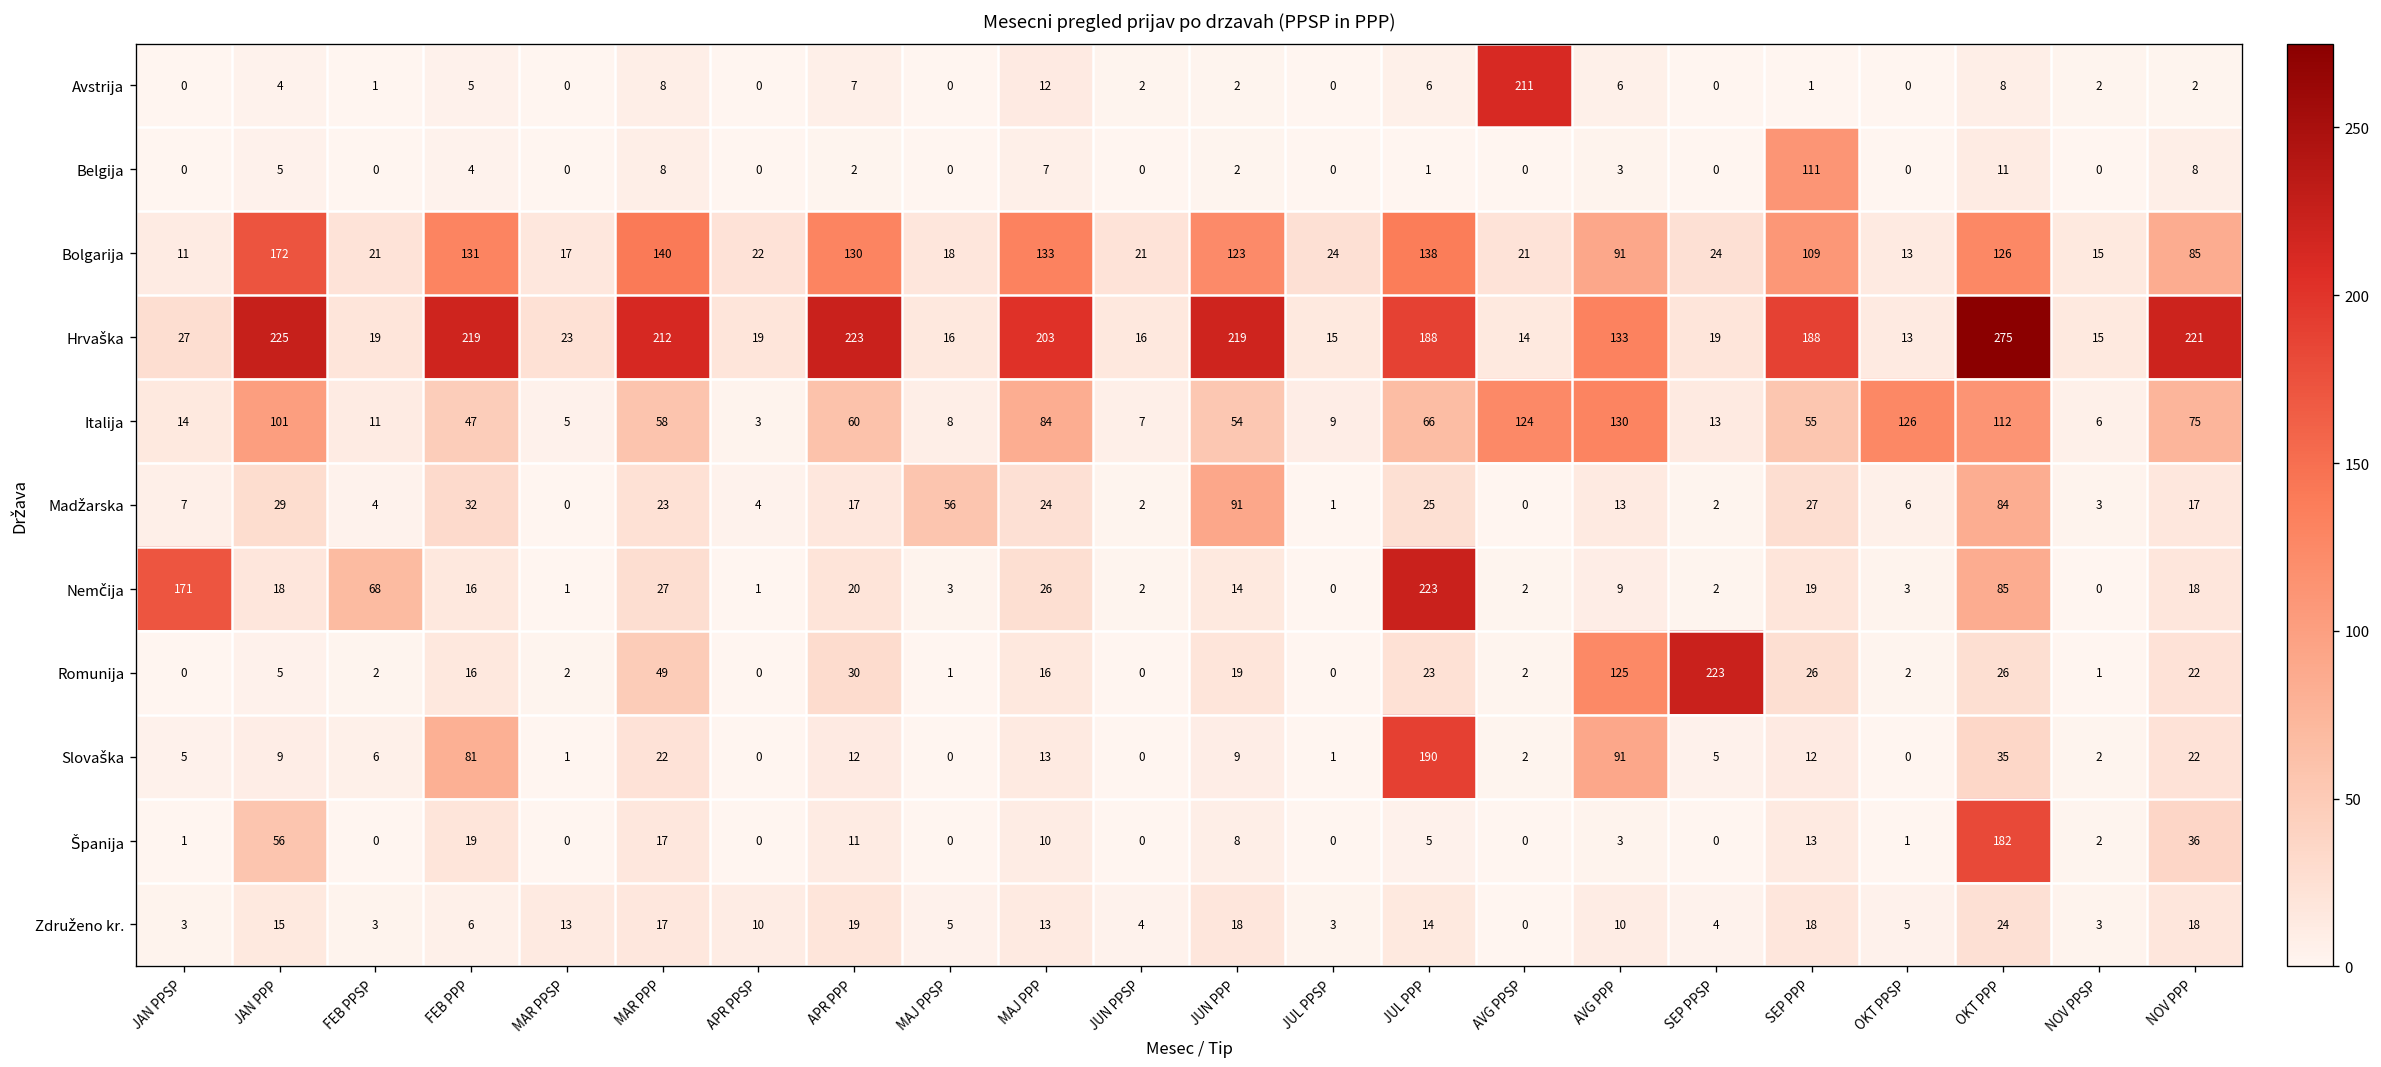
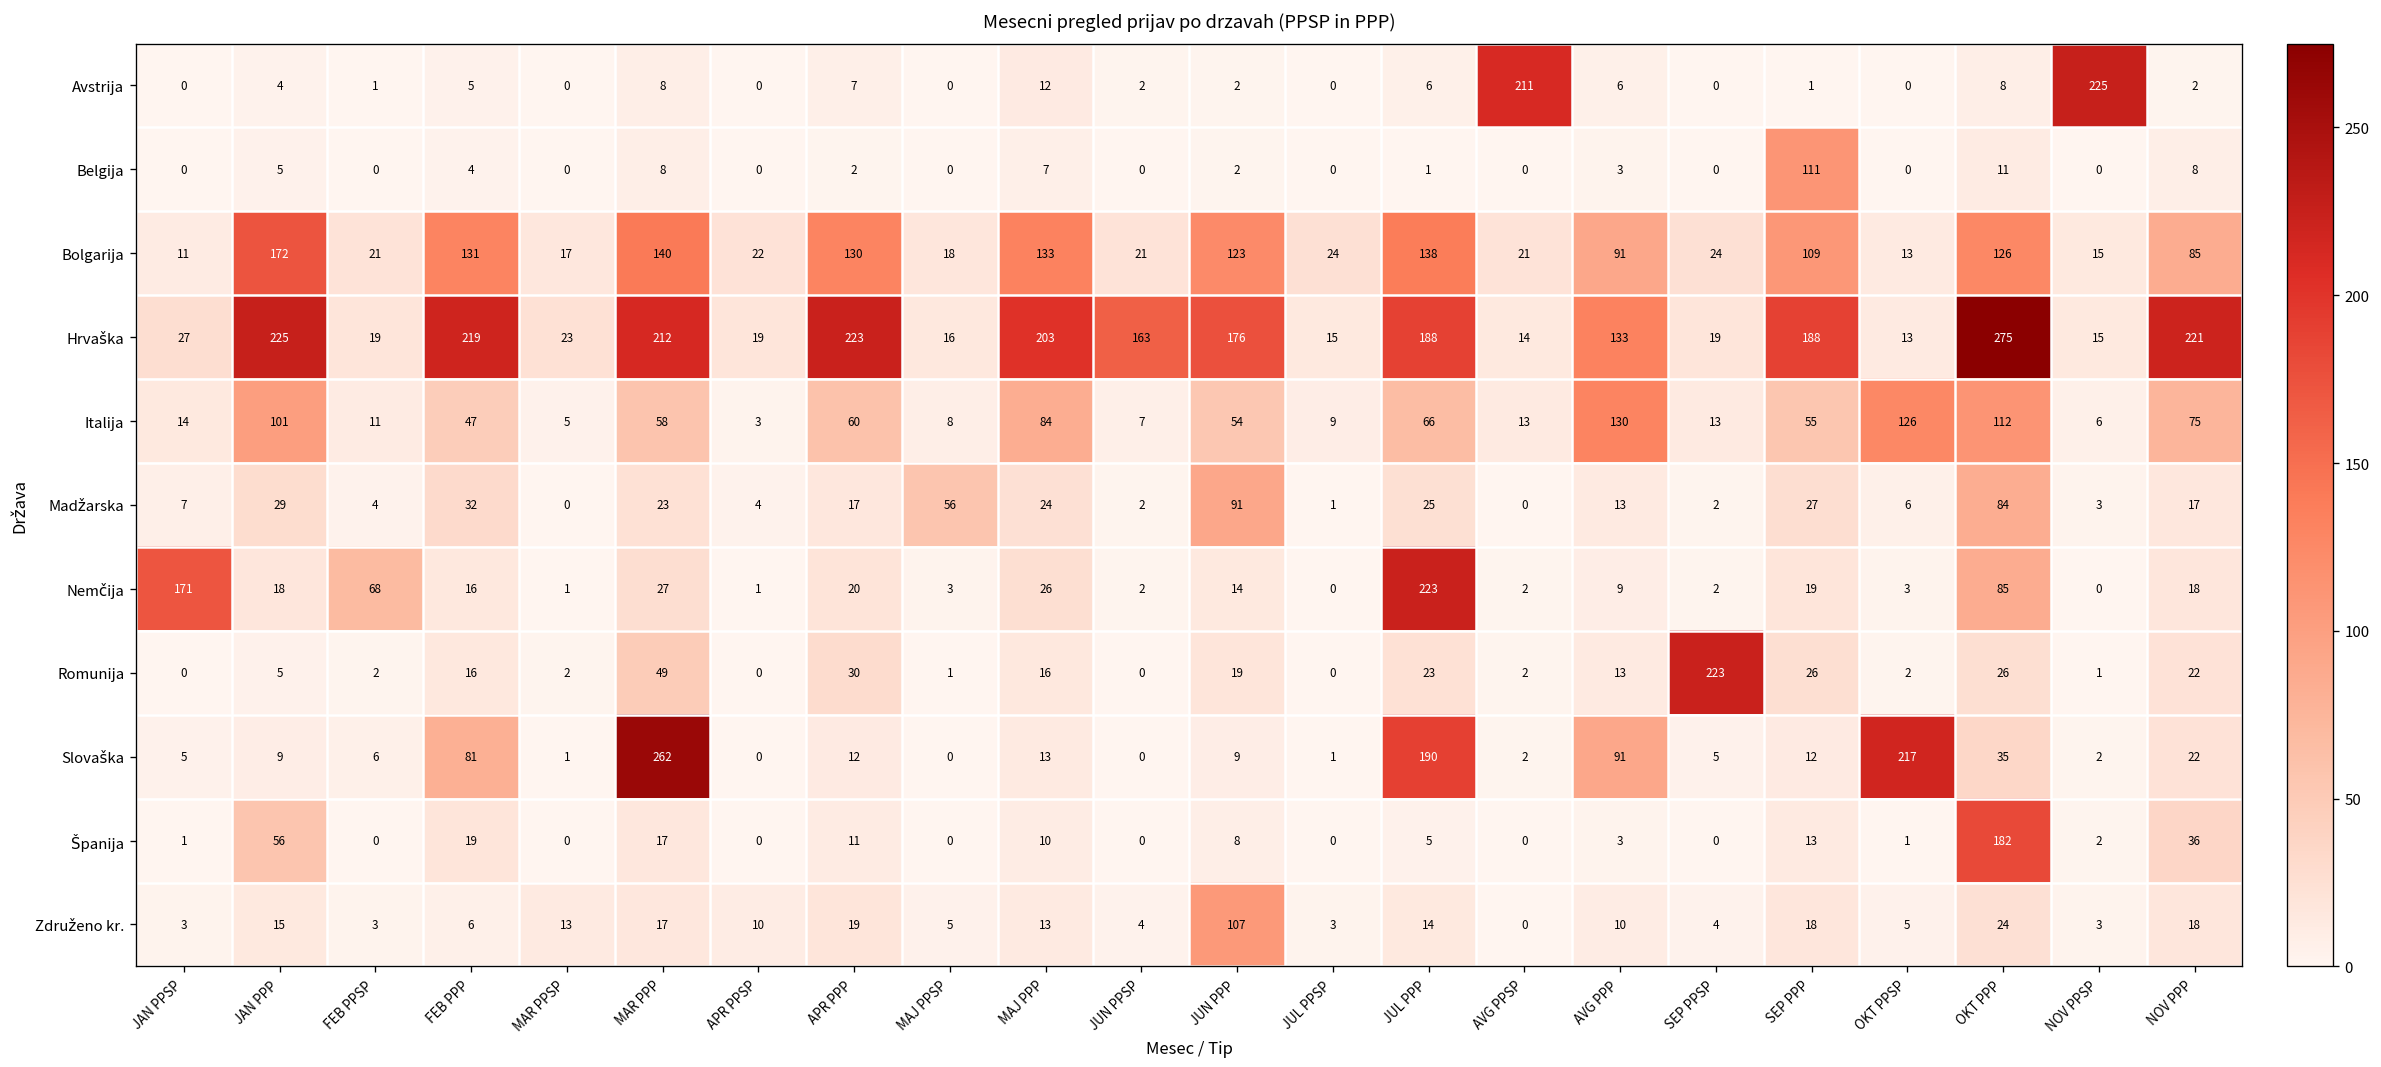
  {
    "Avstrija": {
      "JAN PPSP": 0,
      "JAN PPP": 4,
      "FEB PPSP": 1,
      "FEB PPP": 5,
      "MAR PPSP": 0,
      "MAR PPP": 8,
      "APR PPSP": 0,
      "APR PPP": 7,
      "MAJ PPSP": 0,
      "MAJ PPP": 12,
      "JUN PPSP": 2,
      "JUN PPP": 2,
      "JUL PPSP": 0,
      "JUL PPP": 6,
      "AVG PPSP": 211,
      "AVG PPP": 6,
      "SEP PPSP": 0,
      "SEP PPP": 1,
      "OKT PPSP": 0,
      "OKT PPP": 8,
-     "NOV PPSP": 2,
+     "NOV PPSP": 225,
      "NOV PPP": 2
    },
    "Hrvaška": {
      "JAN PPSP": 27,
      "JAN PPP": 225,
      "FEB PPSP": 19,
      "FEB PPP": 219,
      "MAR PPSP": 23,
      "MAR PPP": 212,
      "APR PPSP": 19,
      "APR PPP": 223,
      "MAJ PPSP": 16,
      "MAJ PPP": 203,
-     "JUN PPSP": 16,
-     "JUN PPP": 219,
+     "JUN PPSP": 163,
+     "JUN PPP": 176,
      "JUL PPSP": 15,
      "JUL PPP": 188,
      "AVG PPSP": 14,
      "AVG PPP": 133,
      "SEP PPSP": 19,
      "SEP PPP": 188,
      "OKT PPSP": 13,
      "OKT PPP": 275,
      "NOV PPSP": 15,
      "NOV PPP": 221
    },
    "Italija": {
      "JAN PPSP": 14,
      "JAN PPP": 101,
      "FEB PPSP": 11,
      "FEB PPP": 47,
      "MAR PPSP": 5,
      "MAR PPP": 58,
      "APR PPSP": 3,
      "APR PPP": 60,
      "MAJ PPSP": 8,
      "MAJ PPP": 84,
      "JUN PPSP": 7,
      "JUN PPP": 54,
      "JUL PPSP": 9,
      "JUL PPP": 66,
-     "AVG PPSP": 124,
+     "AVG PPSP": 13,
      "AVG PPP": 130,
      "SEP PPSP": 13,
      "SEP PPP": 55,
      "OKT PPSP": 126,
      "OKT PPP": 112,
      "NOV PPSP": 6,
      "NOV PPP": 75
    },
    "Romunija": {
      "JAN PPSP": 0,
      "JAN PPP": 5,
      "FEB PPSP": 2,
      "FEB PPP": 16,
      "MAR PPSP": 2,
      "MAR PPP": 49,
      "APR PPSP": 0,
      "APR PPP": 30,
      "MAJ PPSP": 1,
      "MAJ PPP": 16,
      "JUN PPSP": 0,
      "JUN PPP": 19,
      "JUL PPSP": 0,
      "JUL PPP": 23,
      "AVG PPSP": 2,
-     "AVG PPP": 125,
+     "AVG PPP": 13,
      "SEP PPSP": 223,
      "SEP PPP": 26,
      "OKT PPSP": 2,
      "OKT PPP": 26,
      "NOV PPSP": 1,
      "NOV PPP": 22
    },
    "Slovaška": {
      "JAN PPSP": 5,
      "JAN PPP": 9,
      "FEB PPSP": 6,
      "FEB PPP": 81,
      "MAR PPSP": 1,
-     "MAR PPP": 22,
+     "MAR PPP": 262,
      "APR PPSP": 0,
      "APR PPP": 12,
      "MAJ PPSP": 0,
      "MAJ PPP": 13,
      "JUN PPSP": 0,
      "JUN PPP": 9,
      "JUL PPSP": 1,
      "JUL PPP": 190,
      "AVG PPSP": 2,
      "AVG PPP": 91,
      "SEP PPSP": 5,
      "SEP PPP": 12,
-     "OKT PPSP": 0,
+     "OKT PPSP": 217,
      "OKT PPP": 35,
      "NOV PPSP": 2,
      "NOV PPP": 22
    },
    "Združeno kr.": {
      "JAN PPSP": 3,
      "JAN PPP": 15,
      "FEB PPSP": 3,
      "FEB PPP": 6,
      "MAR PPSP": 13,
      "MAR PPP": 17,
      "APR PPSP": 10,
      "APR PPP": 19,
      "MAJ PPSP": 5,
      "MAJ PPP": 13,
      "JUN PPSP": 4,
-     "JUN PPP": 18,
+     "JUN PPP": 107,
      "JUL PPSP": 3,
      "JUL PPP": 14,
      "AVG PPSP": 0,
      "AVG PPP": 10,
      "SEP PPSP": 4,
      "SEP PPP": 18,
      "OKT PPSP": 5,
      "OKT PPP": 24,
      "NOV PPSP": 3,
      "NOV PPP": 18
    }
  }
